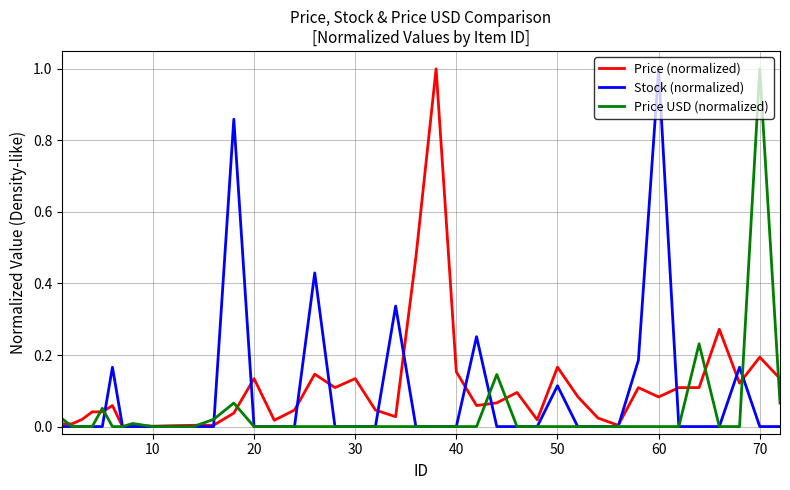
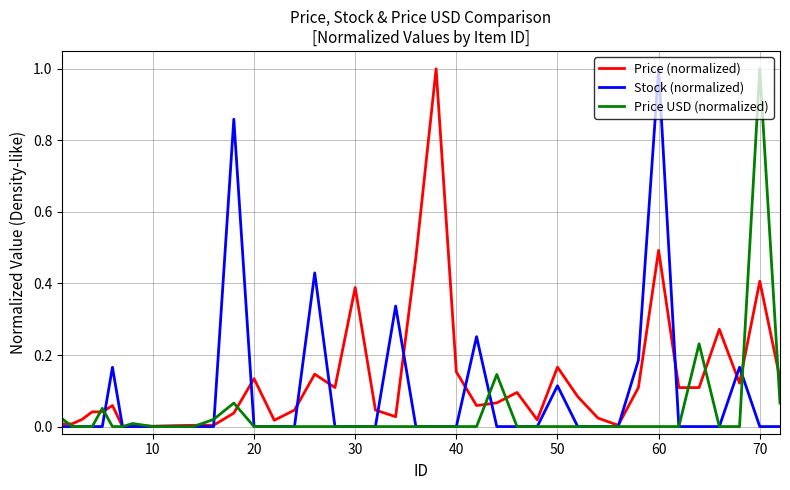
  {
    "Price (normalized)": {
      "20": 0.13,
-     "30": 0.13,
+     "30": 0.39,
      "40": 0.15,
      "50": 0.17,
-     "60": 0.08,
-     "70": 0.19
+     "60": 0.49,
+     "70": 0.41
    },
    "Stock (normalized)": {
      "50": 0.11,
      "70": 0.00
    },
    "Price USD (normalized)": {
      "50": 0.00,
      "60": 0.00
    }
  }
